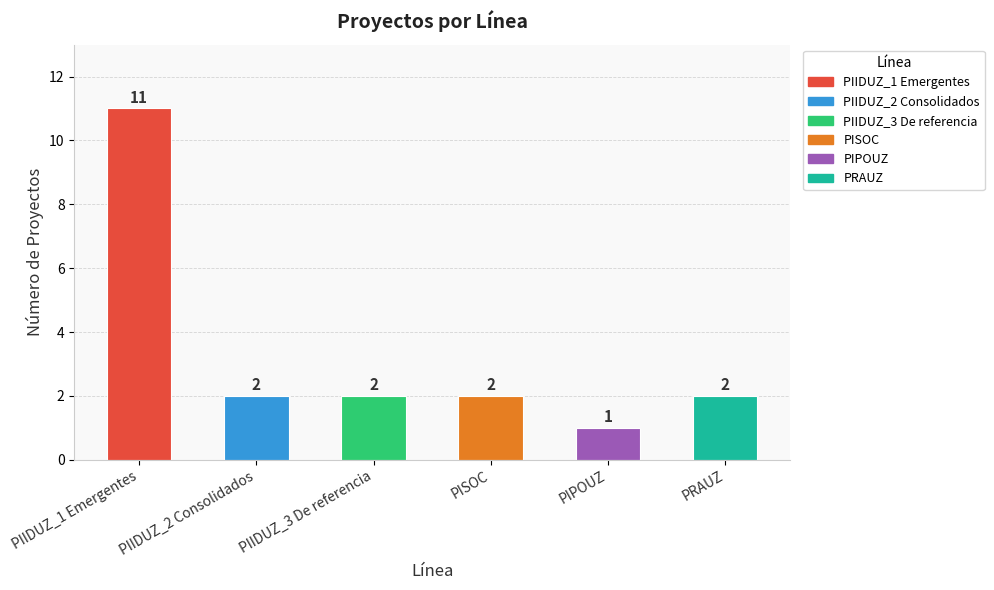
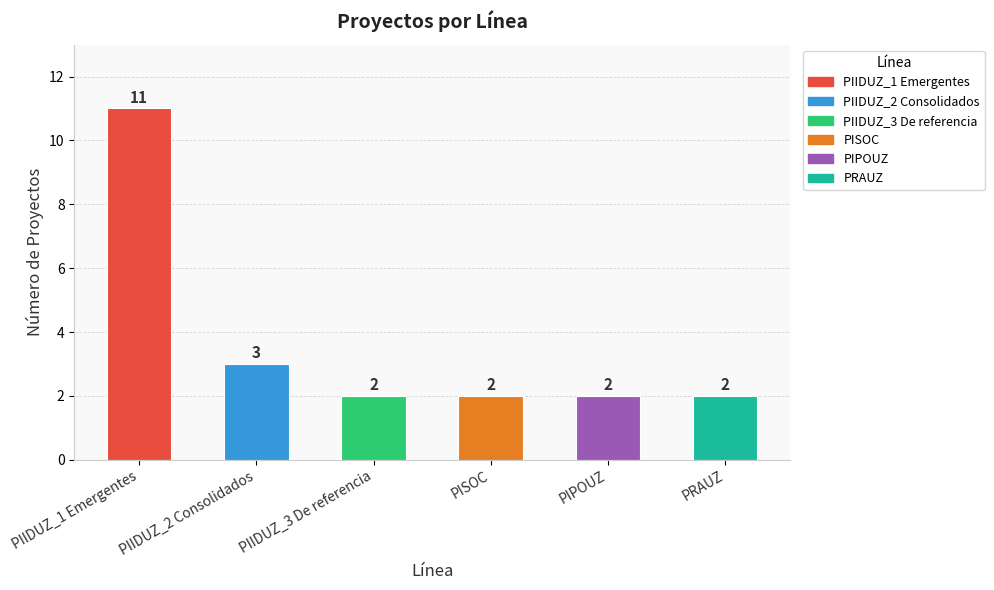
  {
    "PIIDUZ_1 Emergentes": 11,
-   "PIIDUZ_2 Consolidados": 2,
+   "PIIDUZ_2 Consolidados": 3,
    "PIIDUZ_3 De referencia": 2,
    "PISOC": 2,
-   "PIPOUZ": 1,
+   "PIPOUZ": 2,
    "PRAUZ": 2
  }
